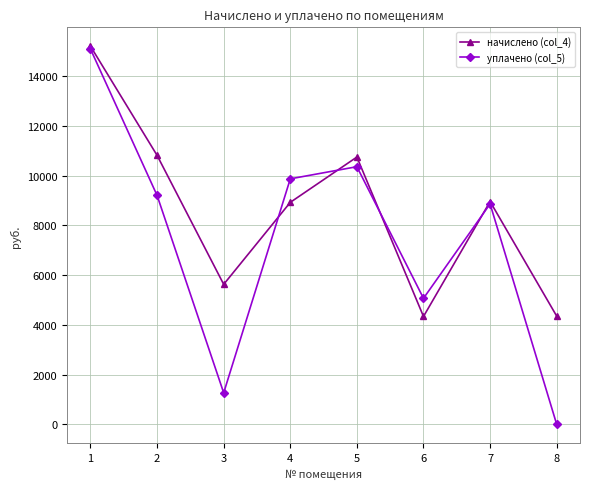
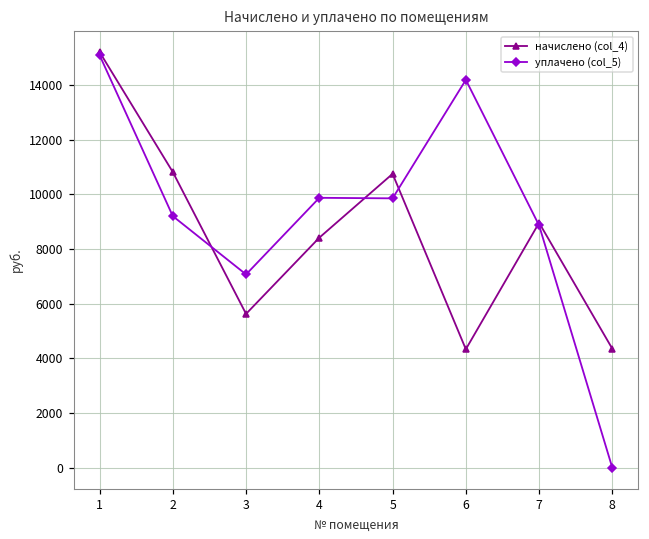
  {
    "начислено (col_4)": {
      "1": 15200,
      "2": 10800,
      "3": 5600,
-     "4": 8900,
+     "4": 8400,
      "5": 10700,
      "6": 4300,
      "8": 4400
    },
    "уплачено (col_5)": {
      "1": 15100,
      "2": 9200,
-     "3": 1300,
+     "3": 7100,
      "4": 9900,
-     "5": 10400,
-     "6": 5100,
+     "5": 9900,
+     "6": 14200,
      "8": 0
    }
  }
